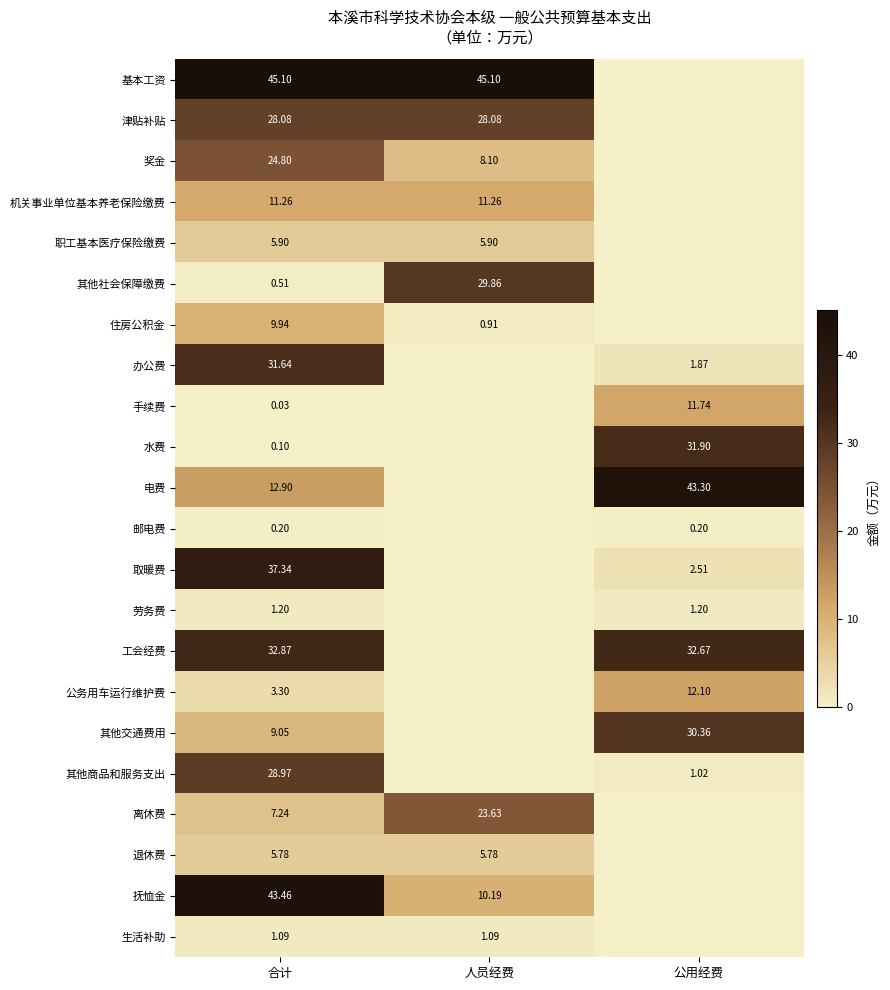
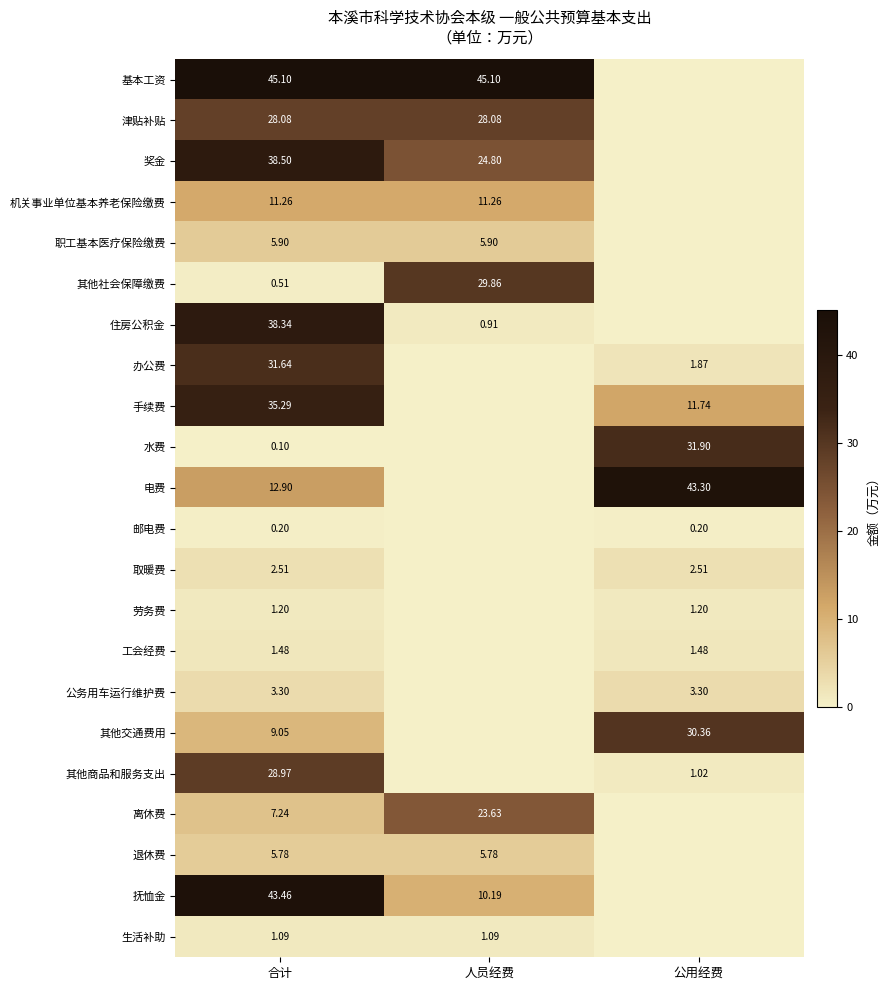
  {
    "基本工资": {
      "合计": 45.10,
      "人员经费": 45.10
    },
    "津贴补贴": {
      "合计": 28.08,
      "人员经费": 28.08
    },
    "奖金": {
-     "合计": 24.80,
-     "人员经费": 8.10
+     "合计": 38.50,
+     "人员经费": 24.80
    },
    "机关事业单位基本养老保险缴费": {
      "合计": 11.26,
      "人员经费": 11.26
    },
    "职工基本医疗保险缴费": {
      "合计": 5.90,
      "人员经费": 5.90
    },
    "其他社会保障缴费": {
      "合计": 0.51,
      "人员经费": 29.86
    },
    "住房公积金": {
-     "合计": 9.94,
+     "合计": 38.34,
      "人员经费": 0.91
    },
    "办公费": {
      "合计": 31.64,
      "公用经费": 1.87
    },
    "手续费": {
-     "合计": 0.03,
+     "合计": 35.29,
      "公用经费": 11.74
    },
    "水费": {
      "合计": 0.10,
      "公用经费": 31.90
    },
    "电费": {
      "合计": 12.90,
      "公用经费": 43.30
    },
    "邮电费": {
      "合计": 0.20,
      "公用经费": 0.20
    },
    "取暖费": {
-     "合计": 37.34,
+     "合计": 2.51,
      "公用经费": 2.51
    },
    "劳务费": {
      "合计": 1.20,
      "公用经费": 1.20
    },
    "工会经费": {
-     "合计": 32.87,
-     "公用经费": 32.67
+     "合计": 1.48,
+     "公用经费": 1.48
    },
    "公务用车运行维护费": {
      "合计": 3.30,
-     "公用经费": 12.10
+     "公用经费": 3.30
    },
    "其他交通费用": {
      "合计": 9.05,
      "公用经费": 30.36
    },
    "其他商品和服务支出": {
      "合计": 28.97,
      "公用经费": 1.02
    },
    "离休费": {
      "合计": 7.24,
      "人员经费": 23.63
    },
    "退休费": {
      "合计": 5.78,
      "人员经费": 5.78
    },
    "抚恤金": {
      "合计": 43.46,
      "人员经费": 10.19
    },
    "生活补助": {
      "合计": 1.09,
      "人员经费": 1.09
    }
  }
